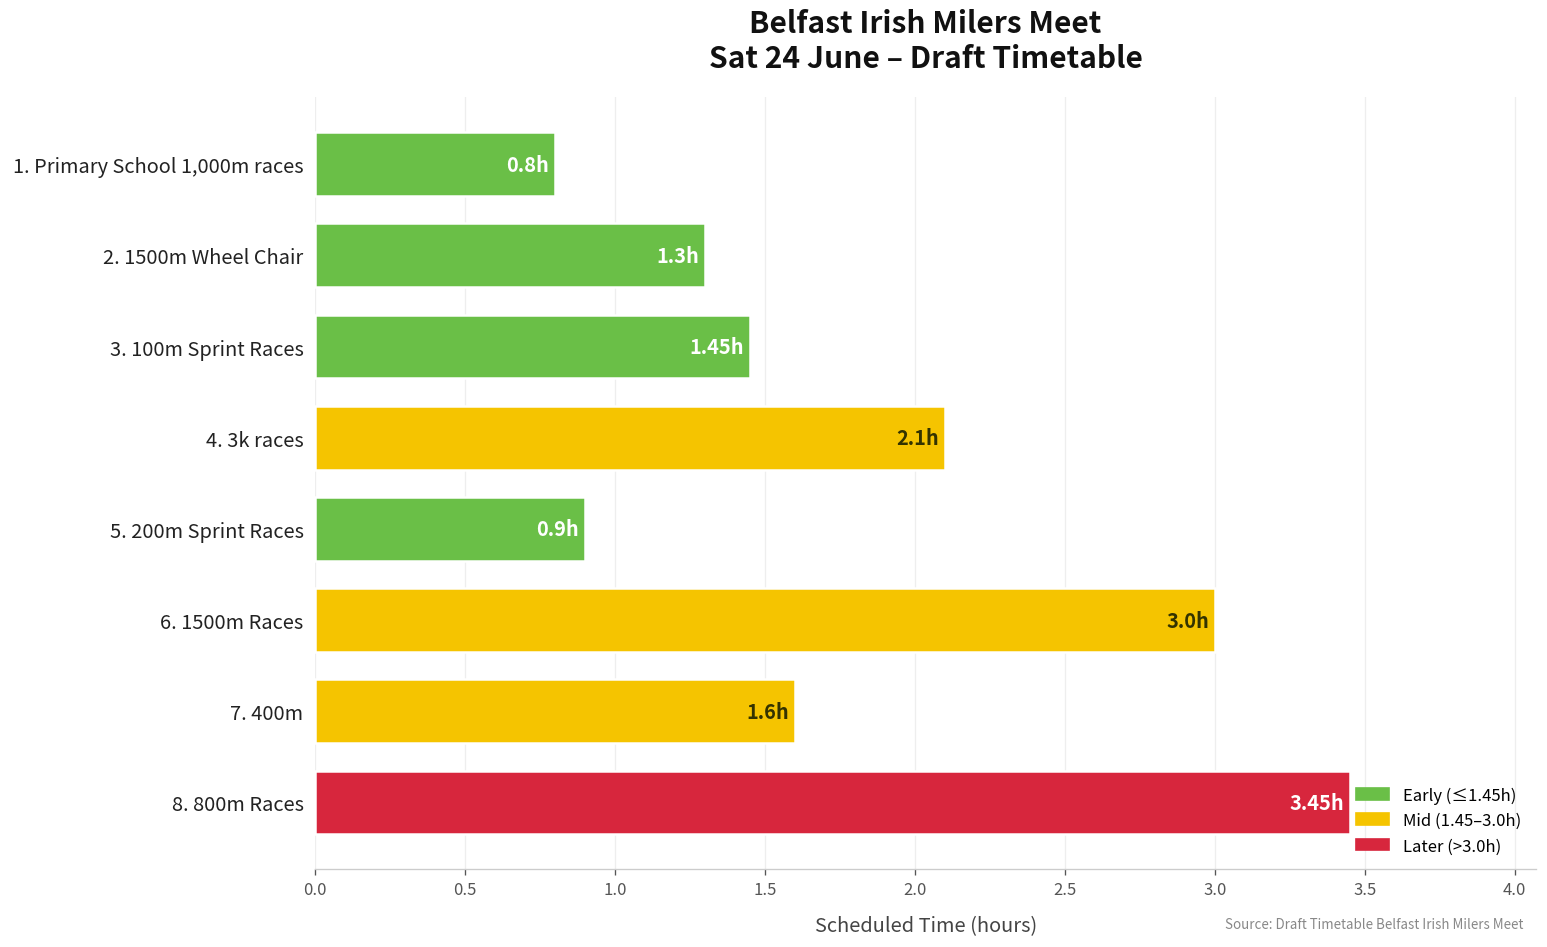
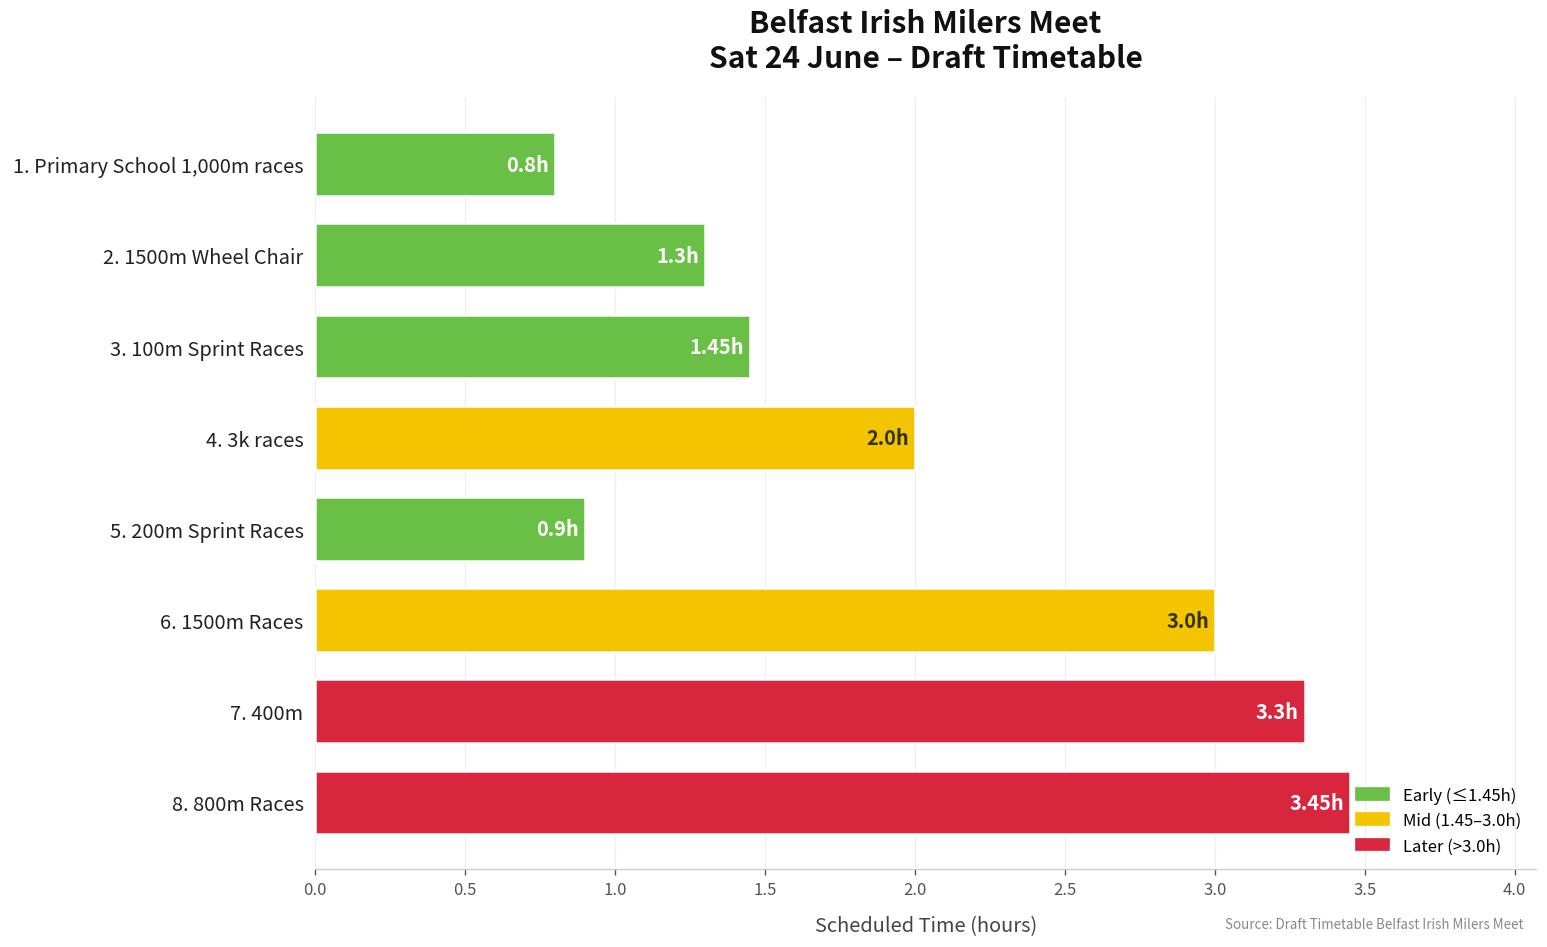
  {
    "1. Primary School 1,000m races": "0.8h",
    "2. 1500m Wheel Chair": "1.3h",
    "3. 100m Sprint Races": "1.45h",
-   "4. 3k races": "2.1h",
+   "4. 3k races": "2.0h",
    "5. 200m Sprint Races": "0.9h",
    "6. 1500m Races": "3.0h",
-   "7. 400m": "1.6h",
+   "7. 400m": "3.3h",
    "8. 800m Races": "3.45h"
  }
